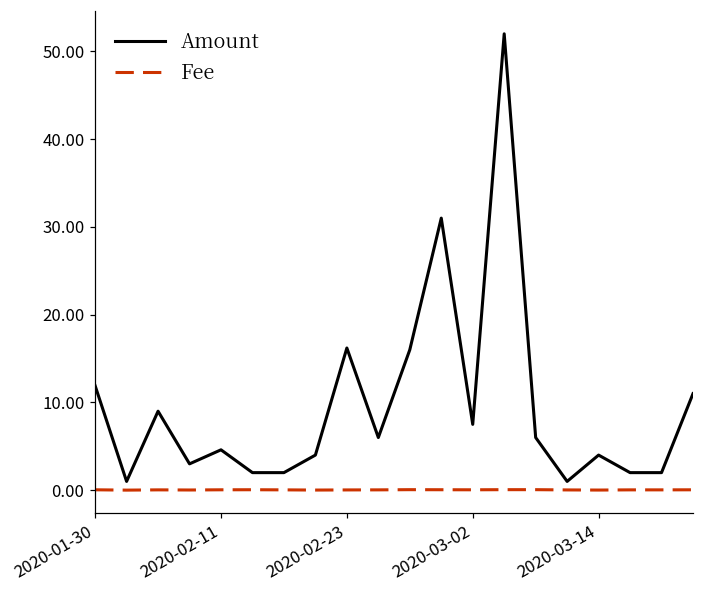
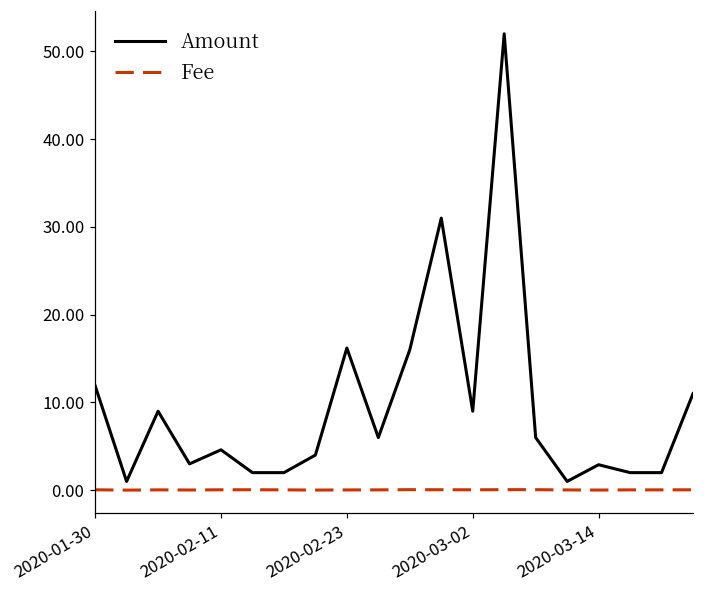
  {
    "Amount": {
      "2020-01-30": 12,
      "2020-02-11": 5,
      "2020-02-23": 16,
-     "2020-03-02": 8,
-     "2020-03-14": 4
+     "2020-03-02": 9,
+     "2020-03-14": 3
    },
    "Fee": {
      "2020-01-30": 0,
      "2020-02-11": 0,
      "2020-02-23": 0,
      "2020-03-02": 0,
      "2020-03-14": 0
    }
  }
